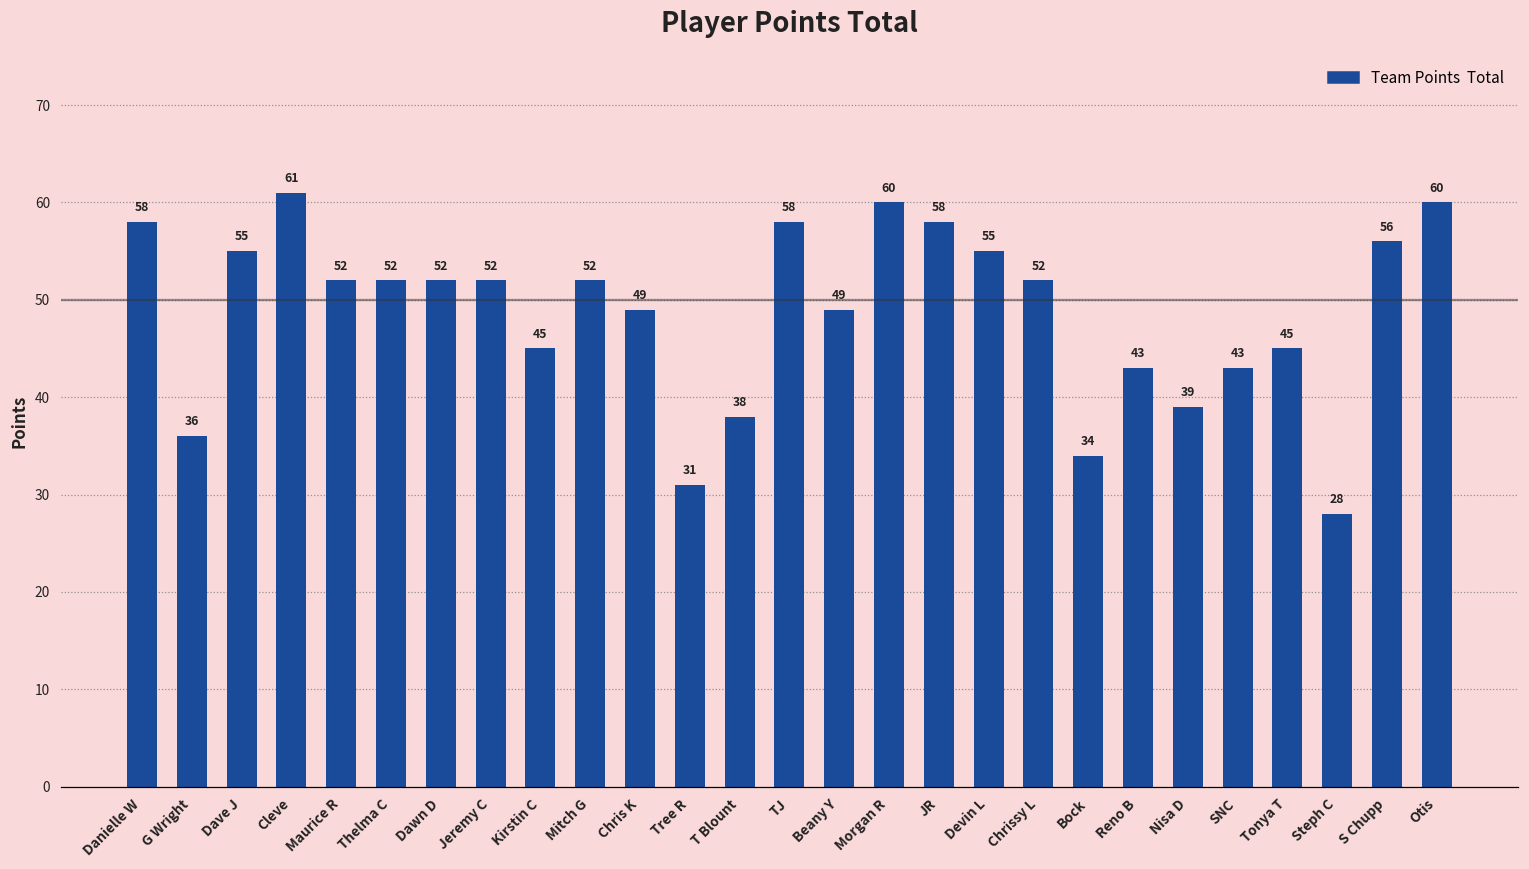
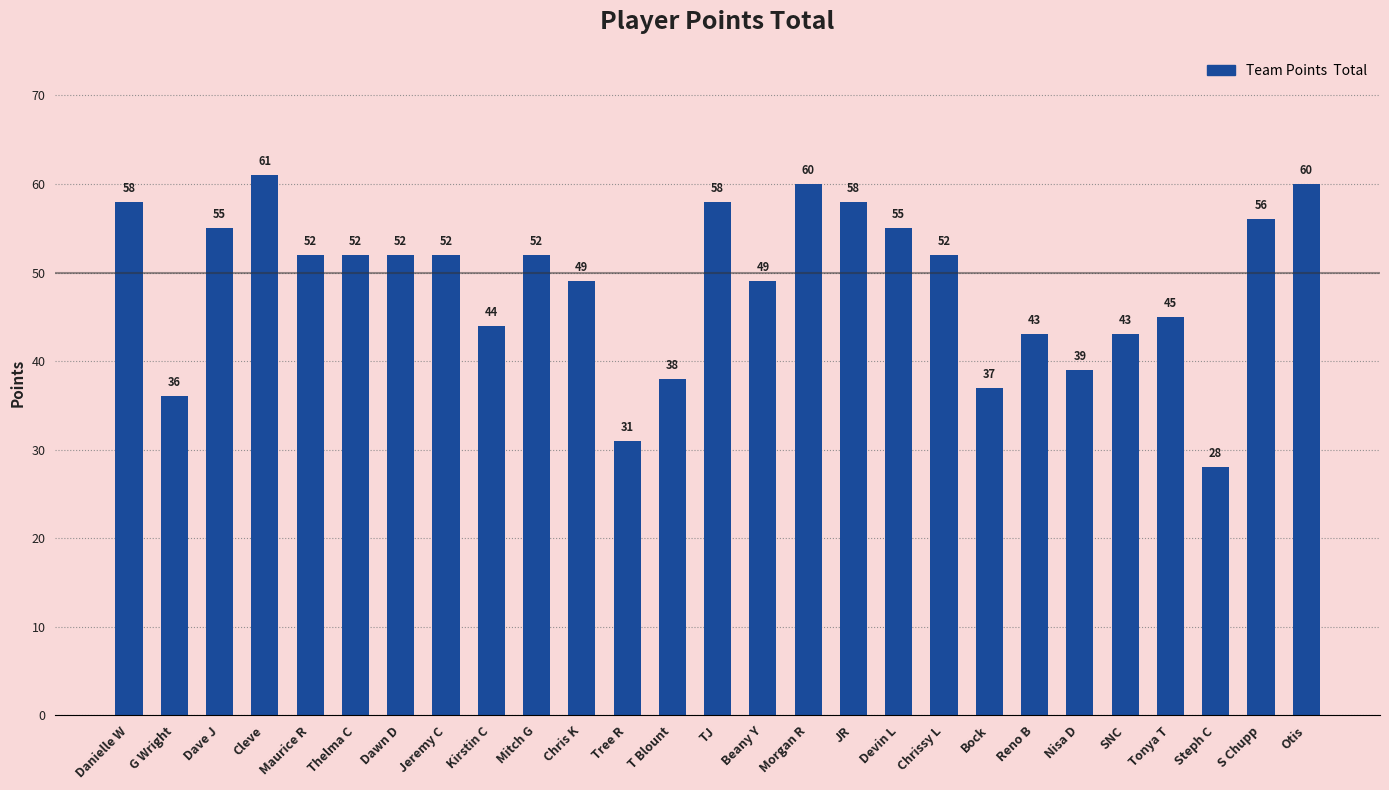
  {
    "Danielle W": 58,
    "G Wright": 36,
    "Dave J": 55,
    "Cleve": 61,
    "Maurice R": 52,
    "Thelma C": 52,
    "Dawn D": 52,
    "Jeremy C": 52,
-   "Kirstin C": 45,
+   "Kirstin C": 44,
    "Mitch G": 52,
    "Chris K": 49,
    "Tree R": 31,
    "T Blount": 38,
    "TJ": 58,
    "Beany Y": 49,
    "Morgan R": 60,
    "JR": 58,
    "Devin L": 55,
    "Chrissy L": 52,
-   "Bock": 34,
+   "Bock": 37,
    "Reno B": 43,
    "Nisa D": 39,
    "SNC": 43,
    "Tonya T": 45,
    "Steph C": 28,
    "S Chupp": 56,
    "Otis": 60
  }
